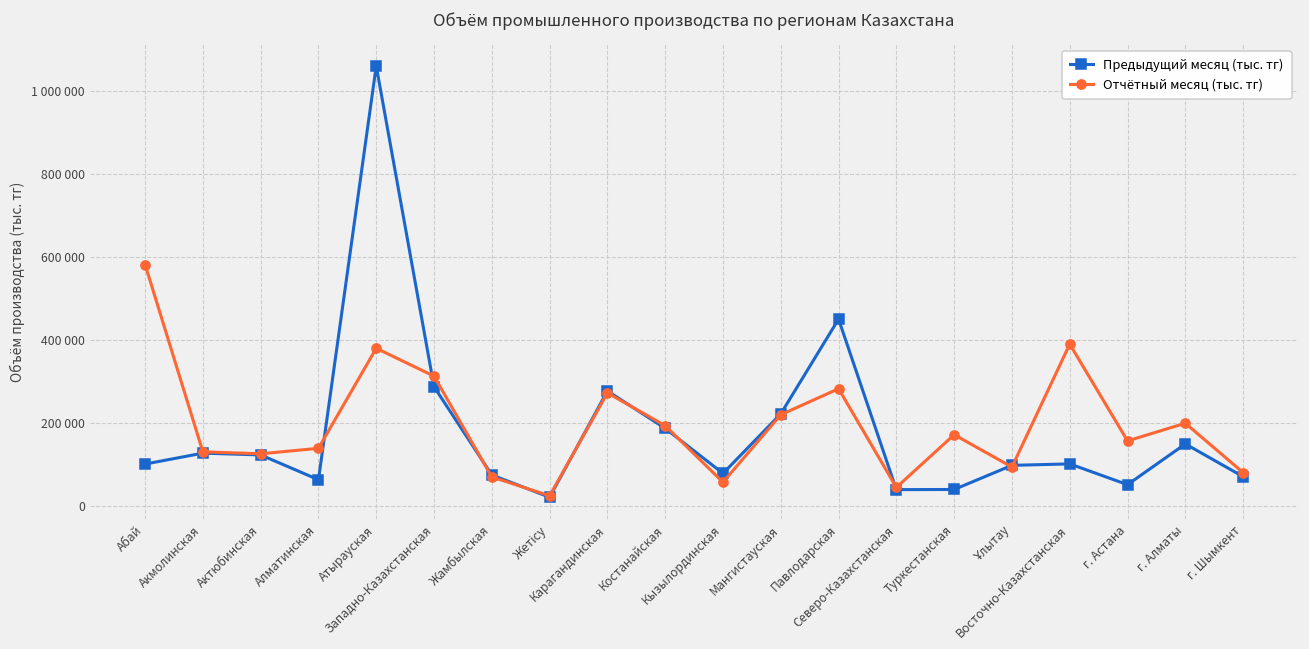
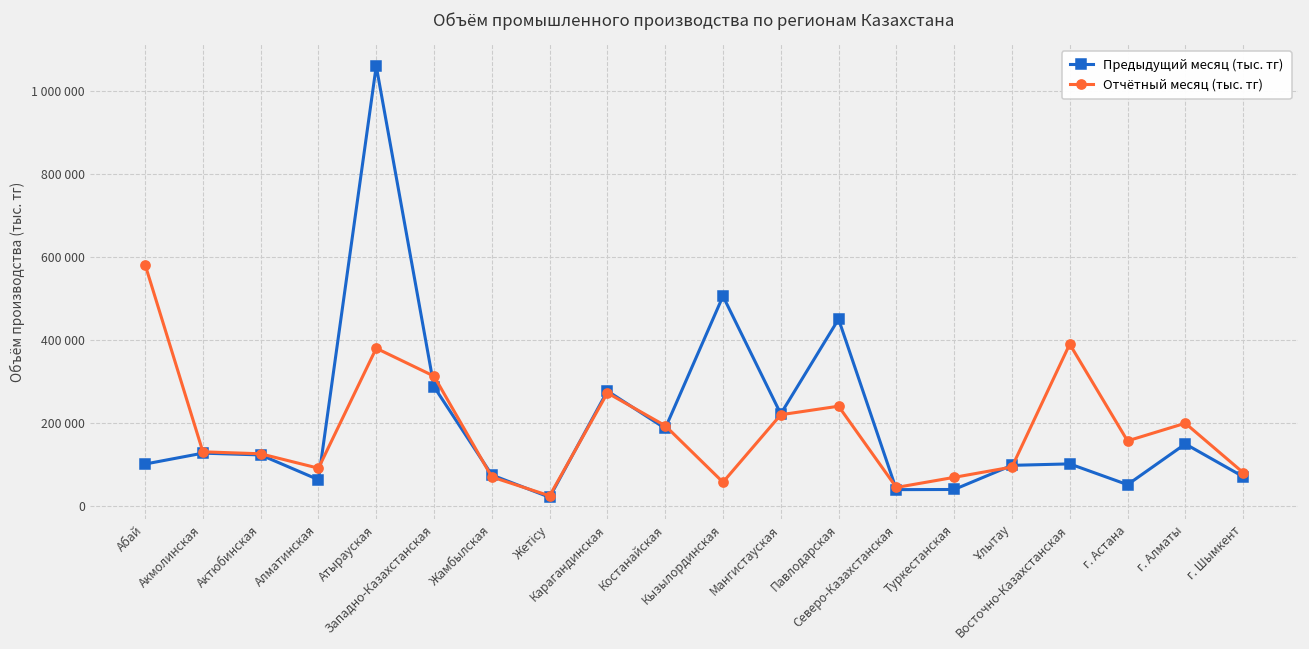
  {
    "Предыдущий месяц (тыс. тг)": {
      "Абай": 100000,
      "Алматинская": 60000,
      "Атырауская": 1060000,
      "Западно-Казахстанская": 290000,
-     "Кызылординская": 80000,
+     "Кызылординская": 510000,
      "Павлодарская": 450000,
      "Туркестанская": 40000,
      "Восточно-Казахстанская": 100000,
      "г. Астана": 50000,
      "г. Алматы": 150000,
      "г. Шымкент": 70000
    },
    "Отчётный месяц (тыс. тг)": {
      "Абай": 580000,
-     "Алматинская": 140000,
+     "Алматинская": 90000,
      "Атырауская": 380000,
      "Западно-Казахстанская": 310000,
      "Кызылординская": 60000,
-     "Павлодарская": 280000,
-     "Туркестанская": 170000,
+     "Павлодарская": 240000,
+     "Туркестанская": 70000,
      "Восточно-Казахстанская": 390000,
      "г. Астана": 160000,
      "г. Алматы": 200000,
      "г. Шымкент": 80000
    }
  }
